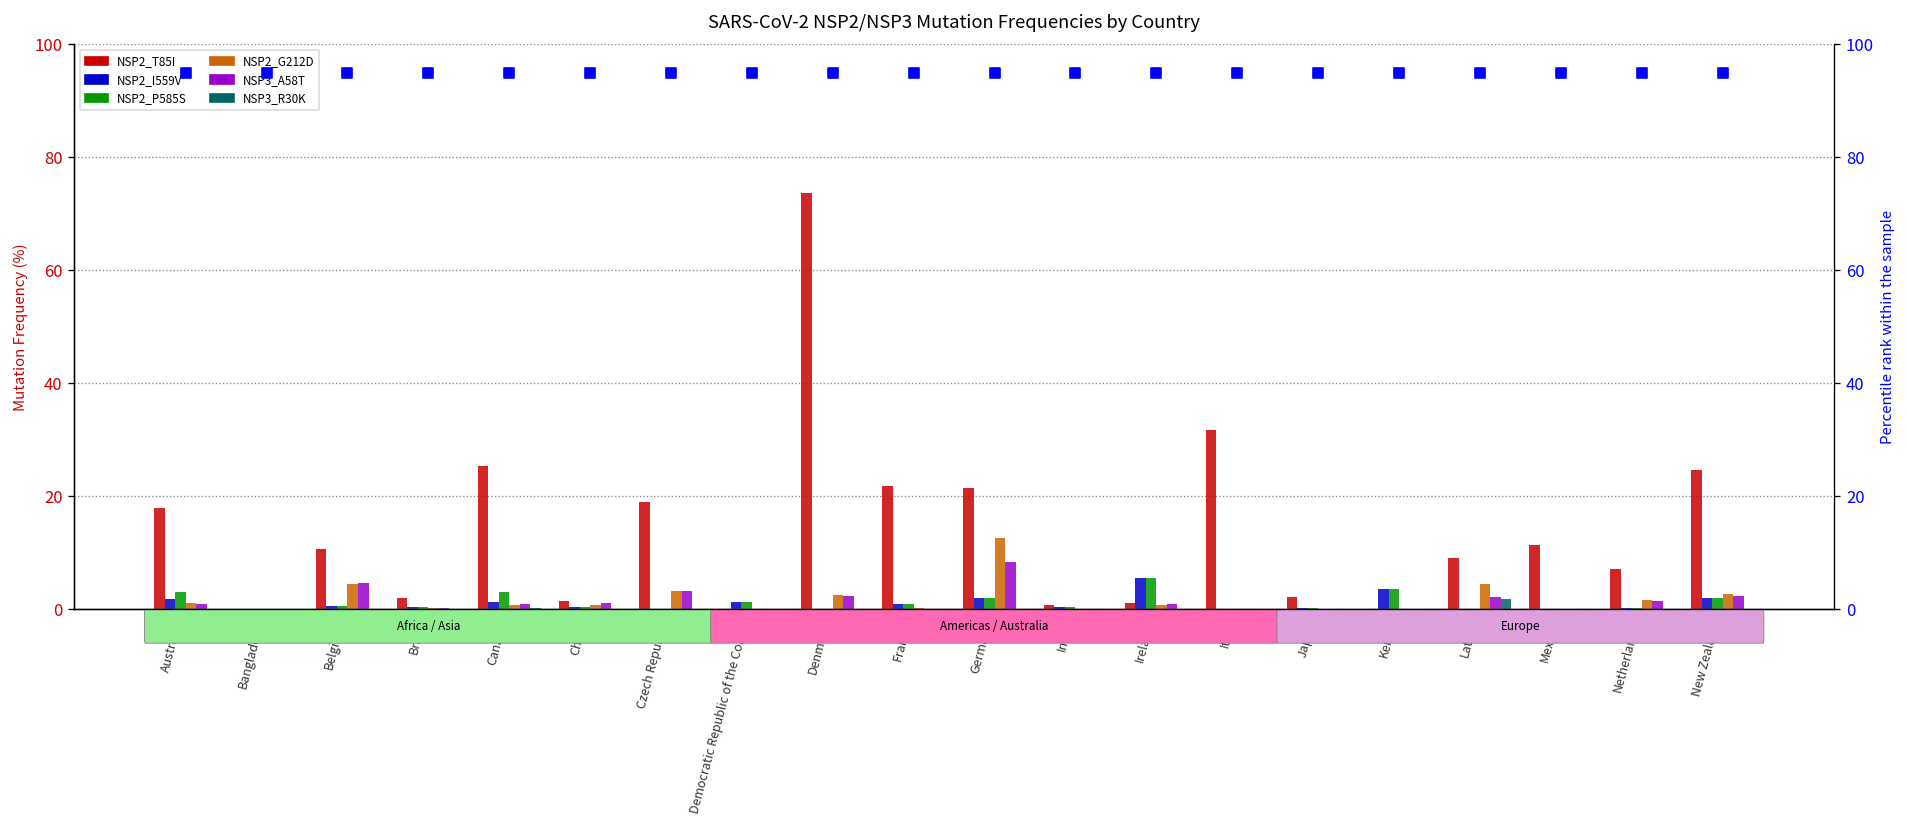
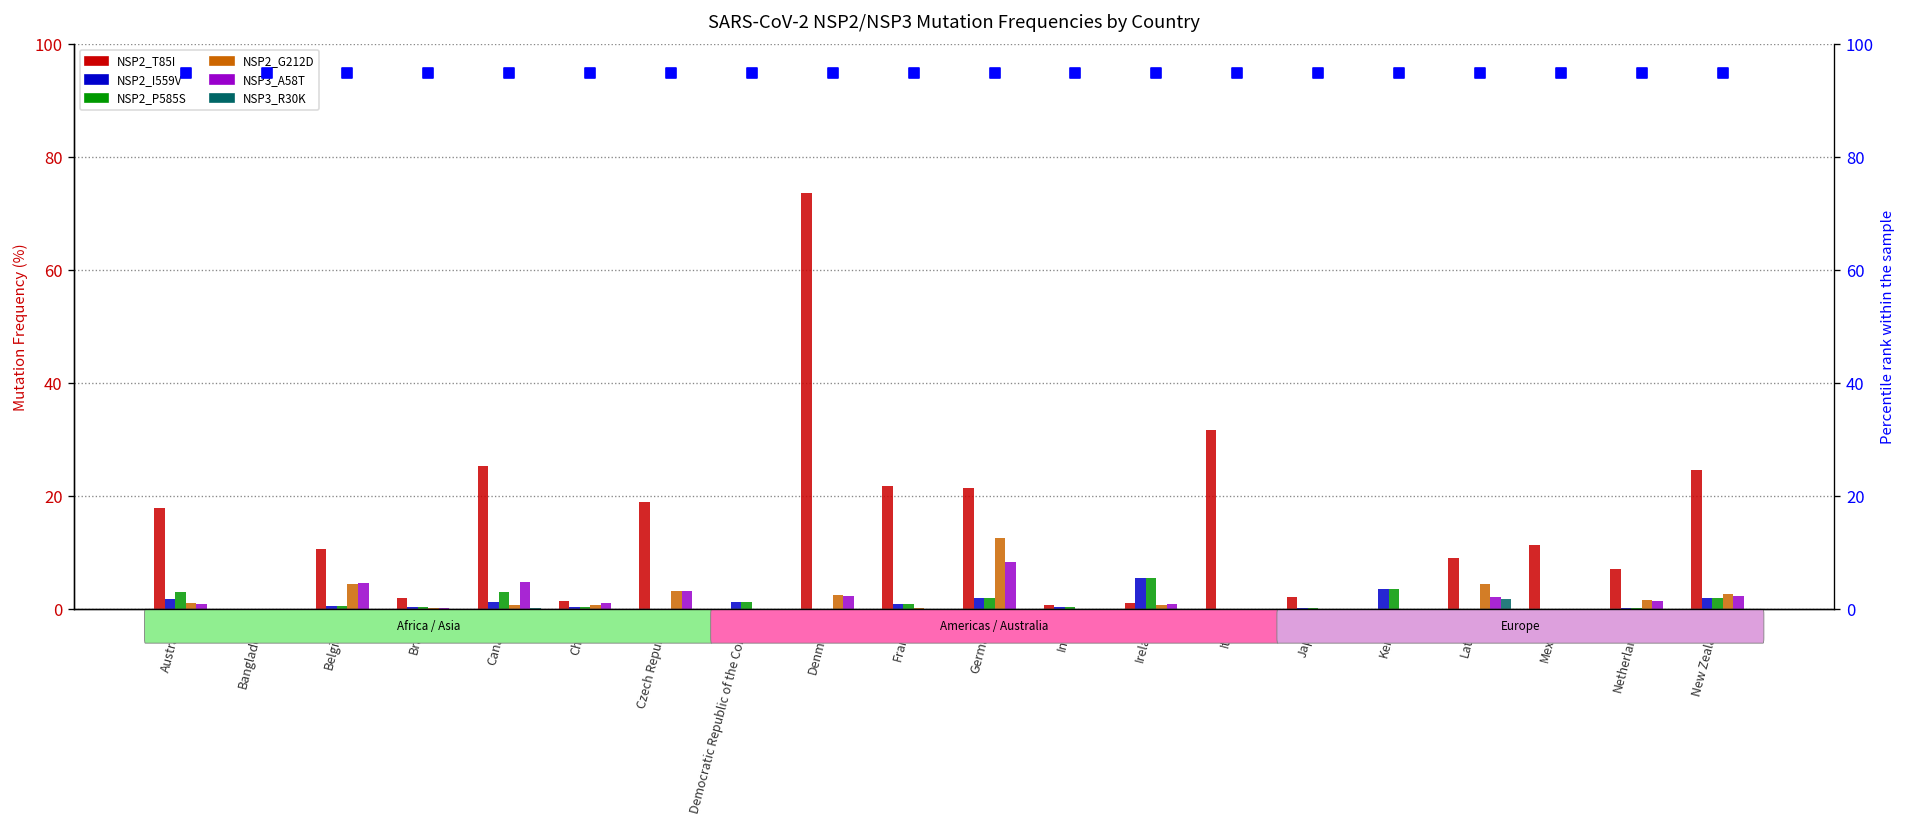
  {
    "NSP2_T85I": {
      "Australia": 18,
      "Belgium": 11,
      "Brazil": 2,
      "Canada": 25,
      "China": 1,
      "Czech Republic": 19,
      "Denmark": 74,
      "France": 22,
      "Germany": 21,
      "India": 1,
      "Ireland": 1,
      "Italy": 32,
      "Japan": 2,
      "Latvia": 9,
      "Mexico": 11,
      "Netherlands": 7,
      "New Zealand": 25
    },
    "NSP2_P585S": {
      "Australia": 3,
      "Canada": 3,
      "Democratic Republic of the Congo": 1,
      "France": 1,
      "Germany": 2,
      "Ireland": 6,
      "Kenya": 4,
      "New Zealand": 2
    },
    "NSP2_G212D": {
      "Australia": 1,
      "Belgium": 5,
      "Canada": 1,
      "China": 1,
      "Czech Republic": 3,
      "Denmark": 2,
      "Germany": 13,
      "Ireland": 1,
      "Latvia": 5,
      "Netherlands": 2,
      "New Zealand": 3
    },
    "NSP3_A58T": {
      "Australia": 1,
      "Belgium": 5,
-     "Canada": 1,
+     "Canada": 5,
      "China": 1,
      "Czech Republic": 3,
      "Denmark": 2,
      "Germany": 8,
      "Ireland": 1,
      "Latvia": 2,
      "Netherlands": 1,
      "New Zealand": 2
    },
    "NSP3_R30K": {
      "Latvia": 2
    }
  }
